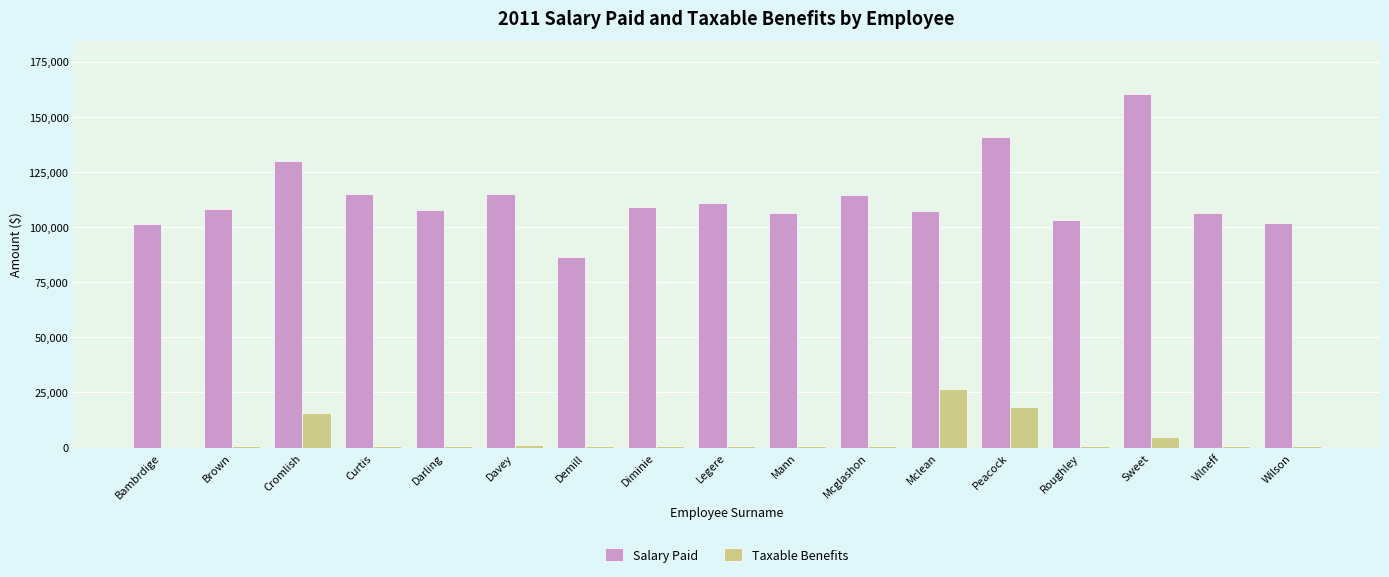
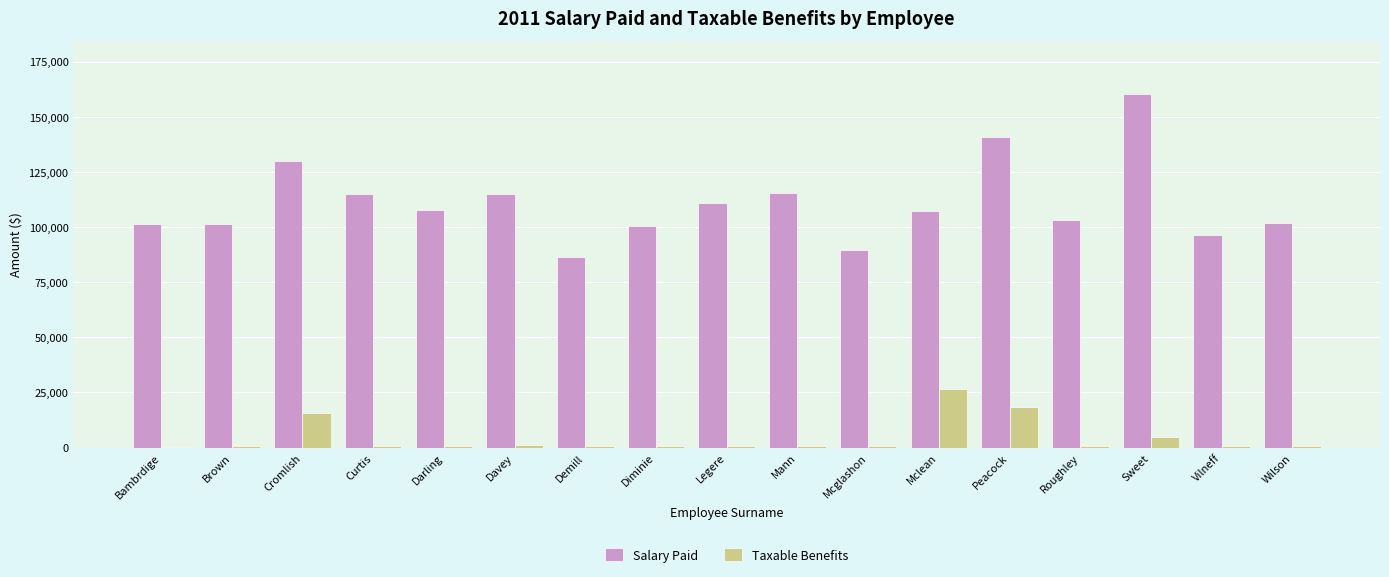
  {
    "Salary Paid": {
      "Bambrdige": "101,000",
-     "Brown": "108,000",
+     "Brown": "101,000",
      "Cromlish": "130,000",
      "Curtis": "115,000",
      "Darling": "108,000",
      "Davey": "115,000",
      "Demill": "87,000",
-     "Diminie": "109,000",
+     "Diminie": "101,000",
      "Legere": "111,000",
-     "Mann": "106,000",
-     "Mcglashon": "115,000",
+     "Mann": "116,000",
+     "Mcglashon": "89,000",
      "Mclean": "107,000",
      "Peacock": "141,000",
      "Roughley": "103,000",
      "Sweet": "160,000",
-     "Vilneff": "106,000",
+     "Vilneff": "96,000",
      "Wilson": "102,000"
    },
    "Taxable Benefits": {
      "Cromlish": "16,000",
      "Davey": "1,000",
      "Mclean": "27,000",
      "Peacock": "19,000",
      "Sweet": "5,000"
    }
  }
